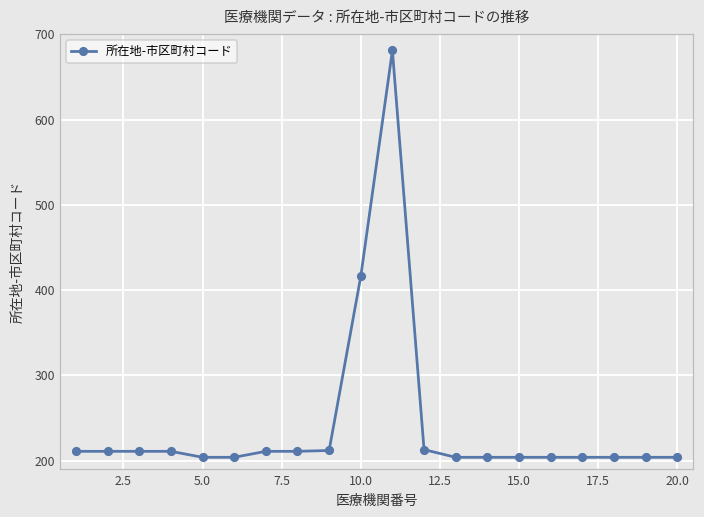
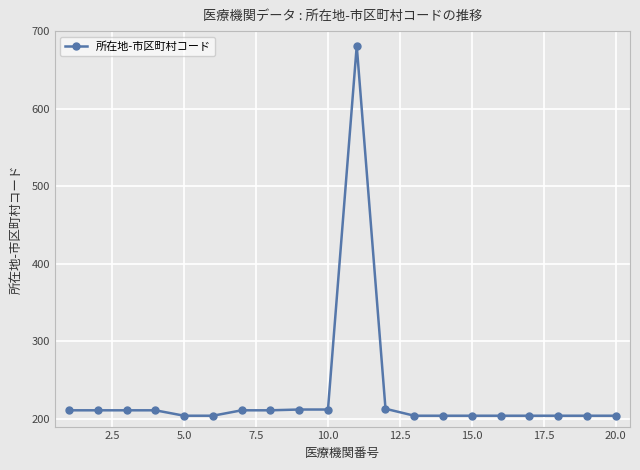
  {
    "5.0": 200,
-   "10.0": 420,
+   "10.0": 210,
    "15.0": 200,
    "20.0": 200
  }
